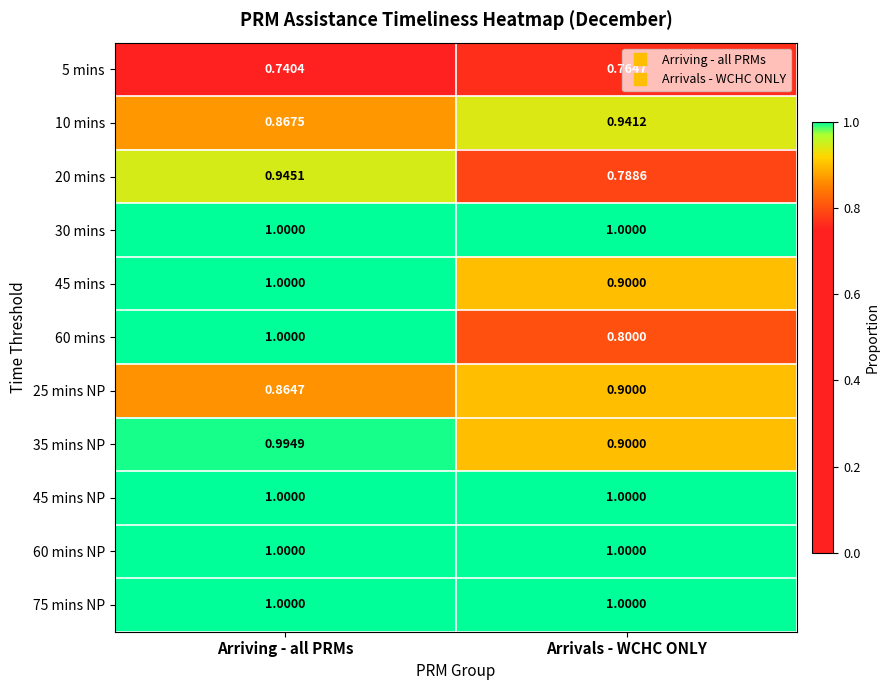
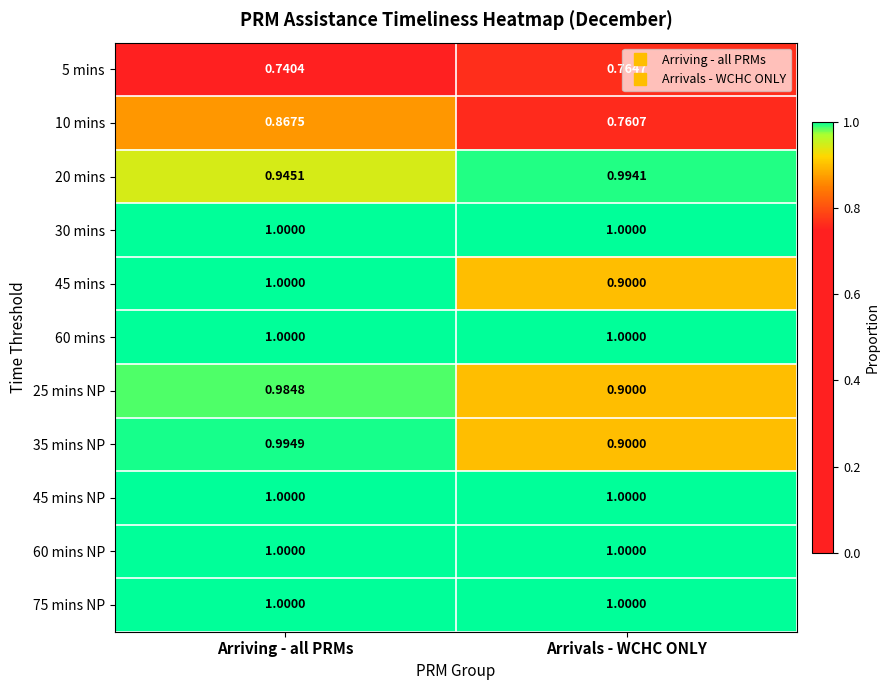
  {
    "5 mins": {
      "Arriving - all PRMs": 0.7404
    },
    "10 mins": {
      "Arriving - all PRMs": 0.8675,
-     "Arrivals - WCHC ONLY": 0.9412
+     "Arrivals - WCHC ONLY": 0.7607
    },
    "20 mins": {
      "Arriving - all PRMs": 0.9451,
-     "Arrivals - WCHC ONLY": 0.7886
+     "Arrivals - WCHC ONLY": 0.9941
    },
    "30 mins": {
      "Arriving - all PRMs": 1.0000,
      "Arrivals - WCHC ONLY": 1.0000
    },
    "45 mins": {
      "Arriving - all PRMs": 1.0000,
      "Arrivals - WCHC ONLY": 0.9000
    },
    "60 mins": {
      "Arriving - all PRMs": 1.0000,
-     "Arrivals - WCHC ONLY": 0.8000
+     "Arrivals - WCHC ONLY": 1.0000
    },
    "25 mins NP": {
-     "Arriving - all PRMs": 0.8647,
+     "Arriving - all PRMs": 0.9848,
      "Arrivals - WCHC ONLY": 0.9000
    },
    "35 mins NP": {
      "Arriving - all PRMs": 0.9949,
      "Arrivals - WCHC ONLY": 0.9000
    },
    "45 mins NP": {
      "Arriving - all PRMs": 1.0000,
      "Arrivals - WCHC ONLY": 1.0000
    },
    "60 mins NP": {
      "Arriving - all PRMs": 1.0000,
      "Arrivals - WCHC ONLY": 1.0000
    },
    "75 mins NP": {
      "Arriving - all PRMs": 1.0000,
      "Arrivals - WCHC ONLY": 1.0000
    }
  }
